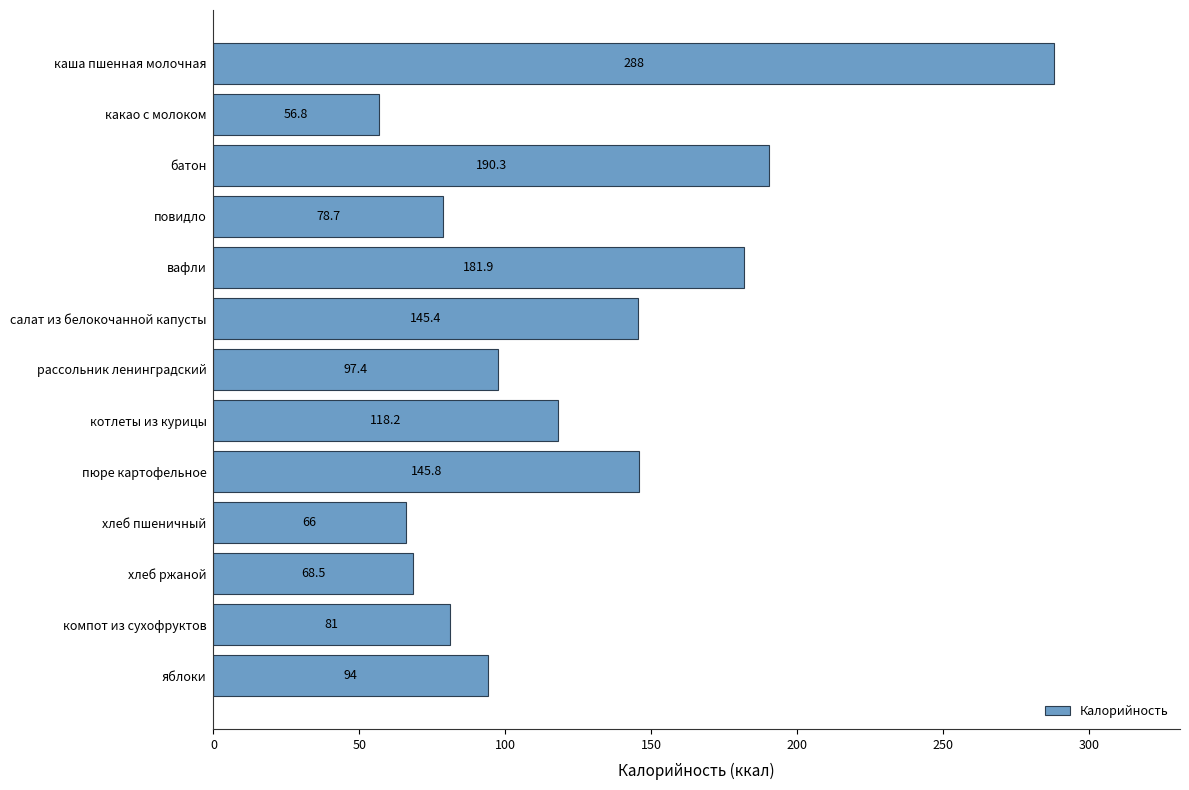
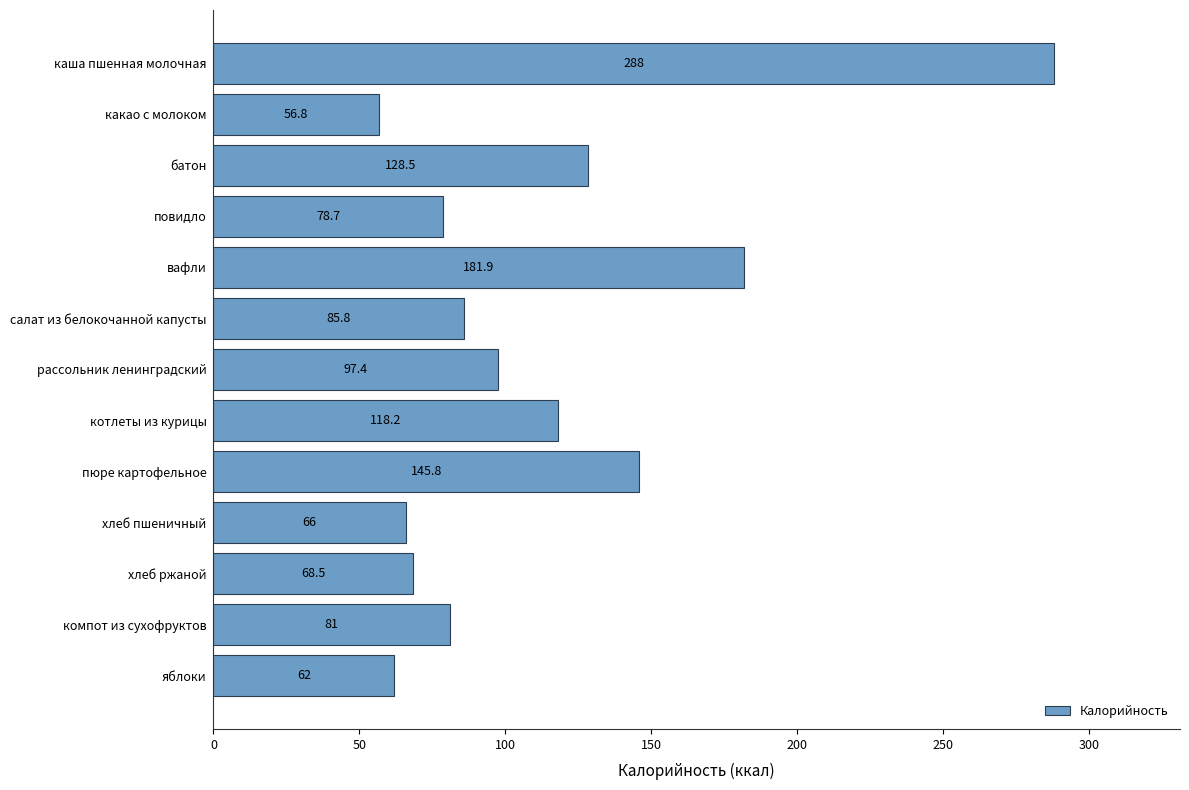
  {
    "каша пшенная молочная": 288,
    "какао с молоком": 56.8,
-   "батон": 190.3,
+   "батон": 128.5,
    "повидло": 78.7,
    "вафли": 181.9,
-   "салат из белокочанной капусты": 145.4,
+   "салат из белокочанной капусты": 85.8,
    "рассольник ленинградский": 97.4,
    "котлеты из курицы": 118.2,
    "пюре картофельное": 145.8,
    "хлеб пшеничный": 66,
    "хлеб ржаной": 68.5,
    "компот из сухофруктов": 81,
-   "яблоки": 94
+   "яблоки": 62
  }
